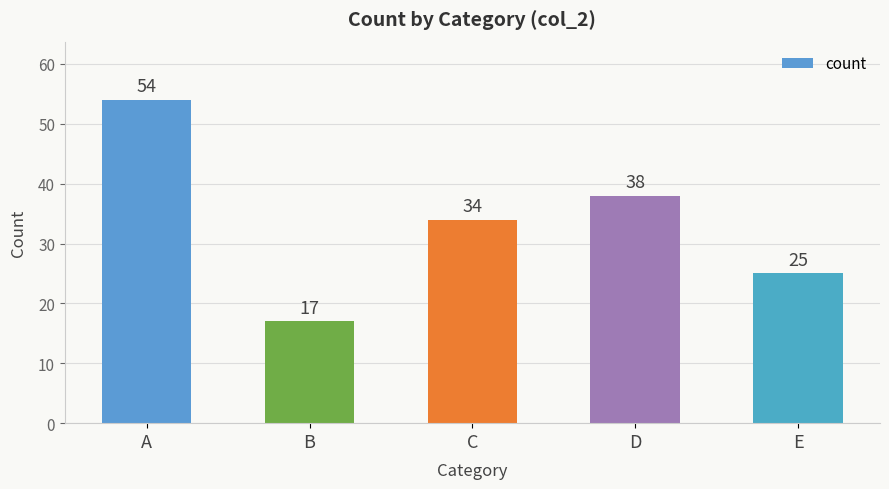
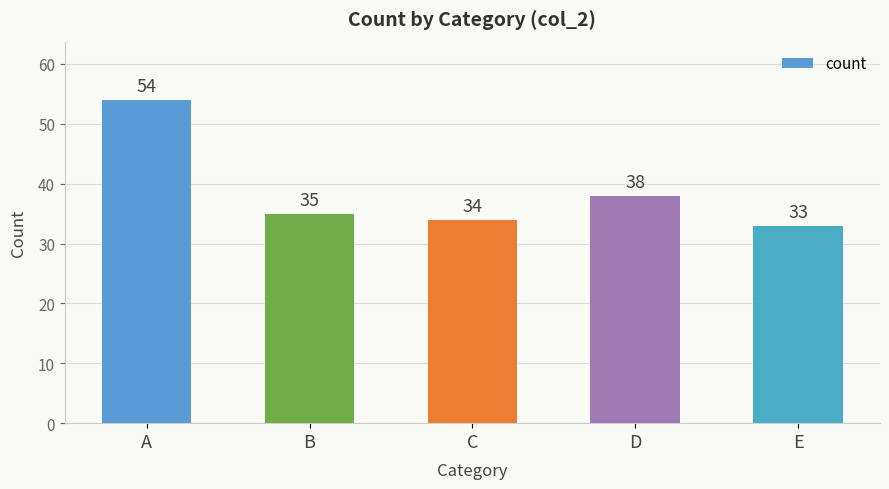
  {
    "A": 54,
-   "B": 17,
+   "B": 35,
    "C": 34,
    "D": 38,
-   "E": 25
+   "E": 33
  }
